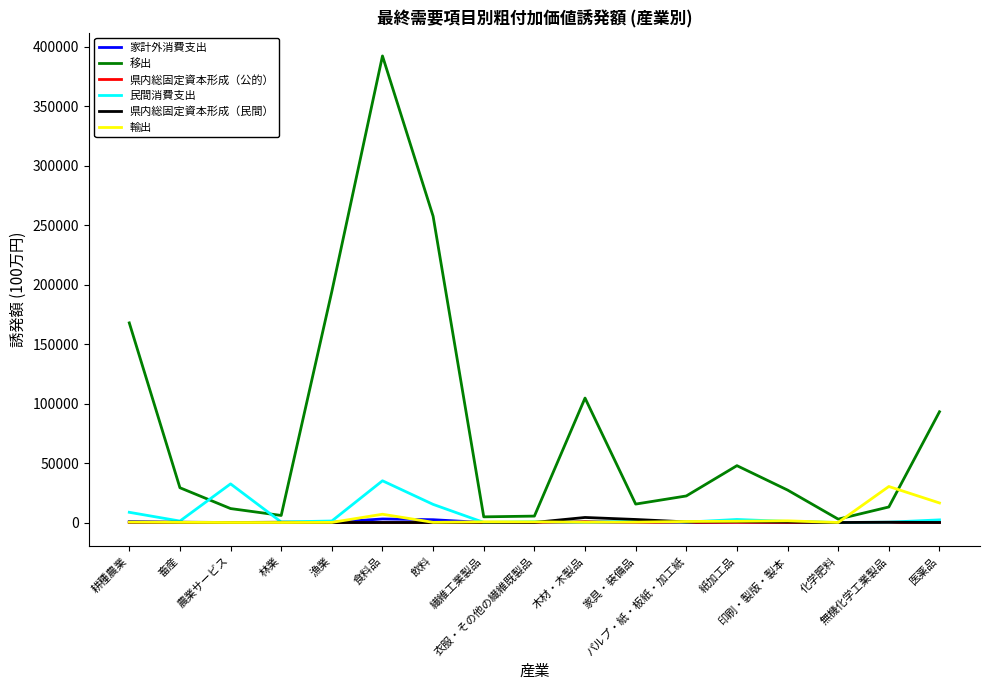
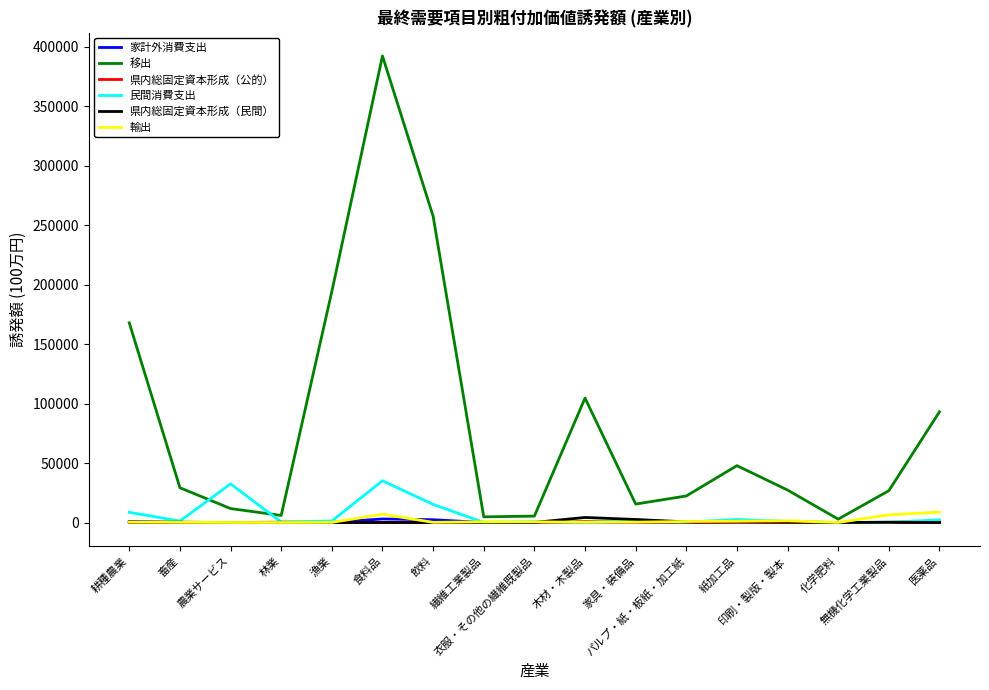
  {
    "家計外消費支出": {
      "食料品": 3000,
      "飲料": 2000
    },
    "移出": {
      "耕種農業": 168000,
      "畜産": 29000,
      "農業サービス": 12000,
      "林業": 6000,
      "漁業": 194000,
      "食料品": 392000,
      "飲料": 257000,
      "繊維工業製品": 5000,
      "衣服・その他の繊維既製品": 5000,
      "木材・木製品": 105000,
      "家具・装備品": 16000,
      "パルプ・紙・板紙・加工紙": 22000,
      "紙加工品": 48000,
      "印刷・製版・製本": 27000,
      "化学肥料": 3000,
-     "無機化学工業製品": 13000,
+     "無機化学工業製品": 27000,
      "医薬品": 93000
    },
    "民間消費支出": {
      "耕種農業": 9000,
      "農業サービス": 32000,
      "食料品": 35000,
      "飲料": 15000
    },
    "県内総固定資本形成（民間）": {
      "木材・木製品": 4000
    },
    "輸出": {
      "食料品": 7000,
-     "無機化学工業製品": 30000,
-     "医薬品": 16000
+     "無機化学工業製品": 6000,
+     "医薬品": 9000
    }
  }
